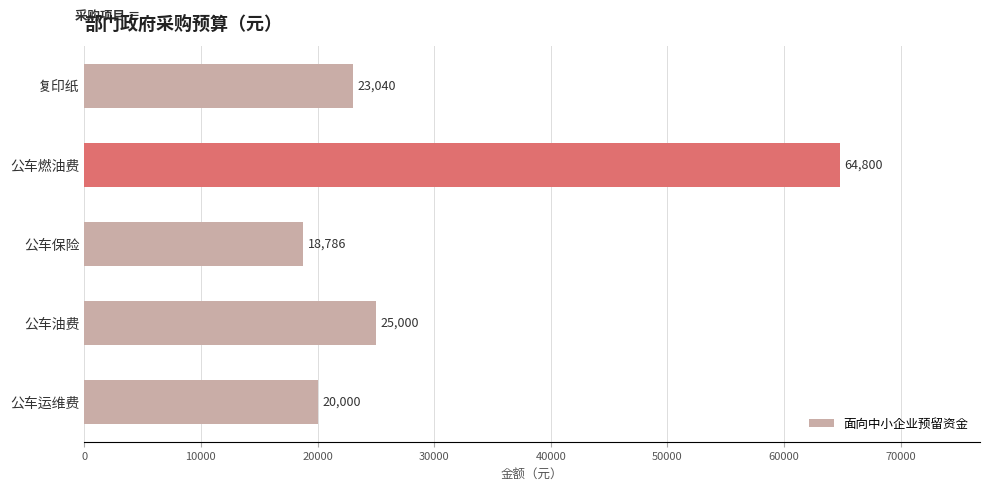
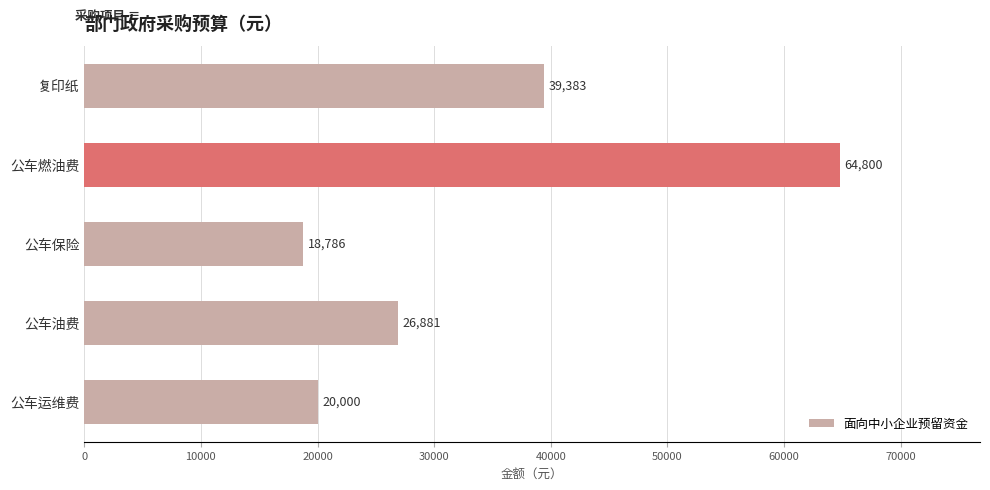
  {
-   "复印纸": "23,040",
+   "复印纸": "39,383",
    "公车燃油费": "64,800",
    "公车保险": "18,786",
-   "公车油费": "25,000",
+   "公车油费": "26,881",
    "公车运维费": "20,000"
  }
